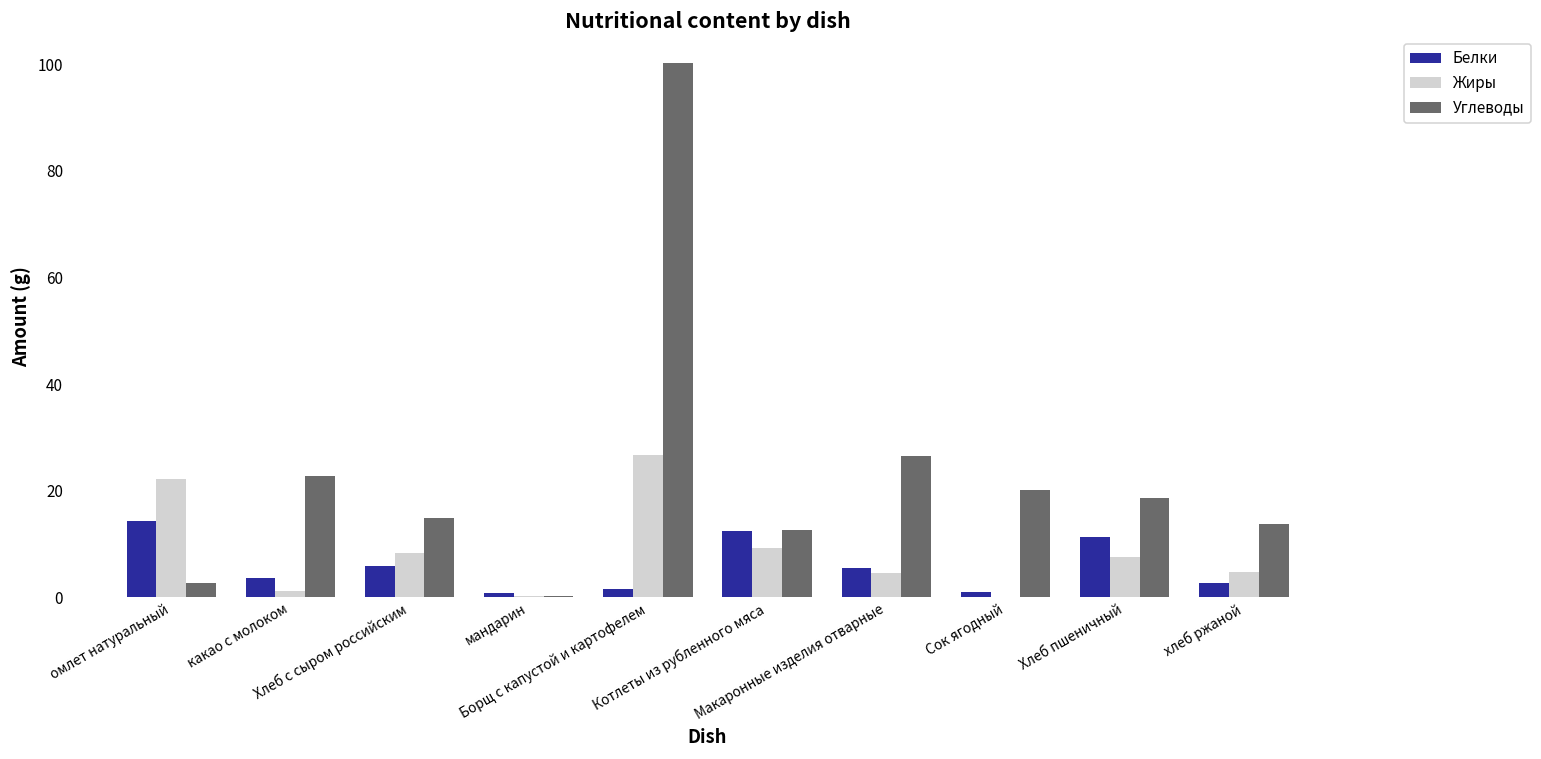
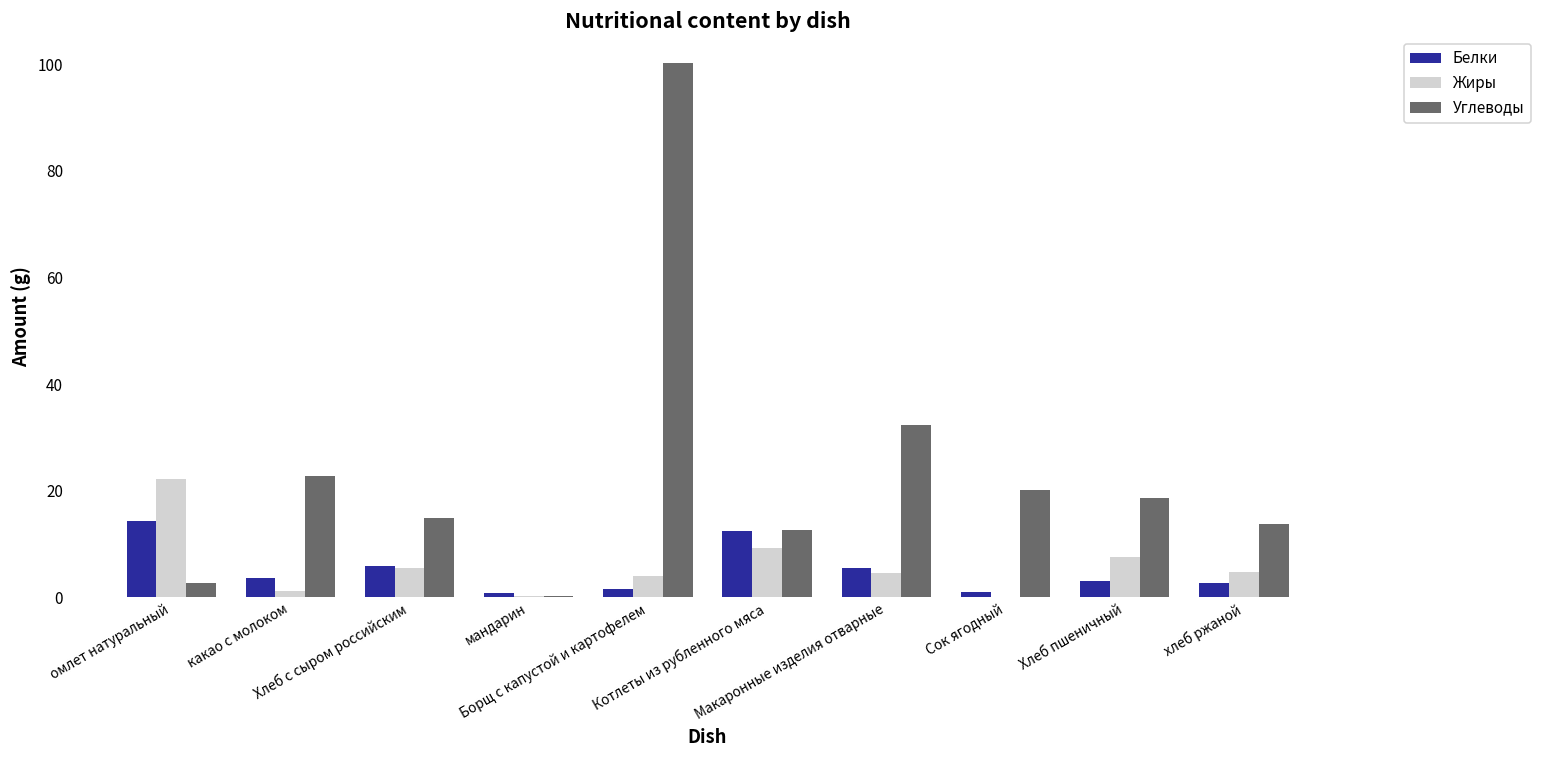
  {
    "Белки": {
      "омлет натуральный": 14,
      "какао с молоком": 4,
      "Хлеб с сыром российским": 6,
      "мандарин": 1,
      "Борщ с капустой и картофелем": 1,
      "Котлеты из рубленного мяса": 12,
      "Макаронные изделия отварные": 6,
      "Сок ягодный": 1,
-     "Хлеб пшеничный": 11,
+     "Хлеб пшеничный": 3,
      "хлеб ржаной": 3
    },
    "Жиры": {
      "омлет натуральный": 22,
      "какао с молоком": 1,
-     "Хлеб с сыром российским": 8,
-     "Борщ с капустой и картофелем": 27,
+     "Хлеб с сыром российским": 5,
+     "Борщ с капустой и картофелем": 4,
      "Котлеты из рубленного мяса": 9,
      "Макаронные изделия отварные": 5,
      "Сок ягодный": 0,
      "Хлеб пшеничный": 8,
      "хлеб ржаной": 5
    },
    "Углеводы": {
      "омлет натуральный": 3,
      "какао с молоком": 23,
      "Хлеб с сыром российским": 15,
      "Борщ с капустой и картофелем": 100,
      "Котлеты из рубленного мяса": 13,
-     "Макаронные изделия отварные": 26,
+     "Макаронные изделия отварные": 32,
      "Сок ягодный": 20,
      "Хлеб пшеничный": 19,
      "хлеб ржаной": 14
    }
  }
